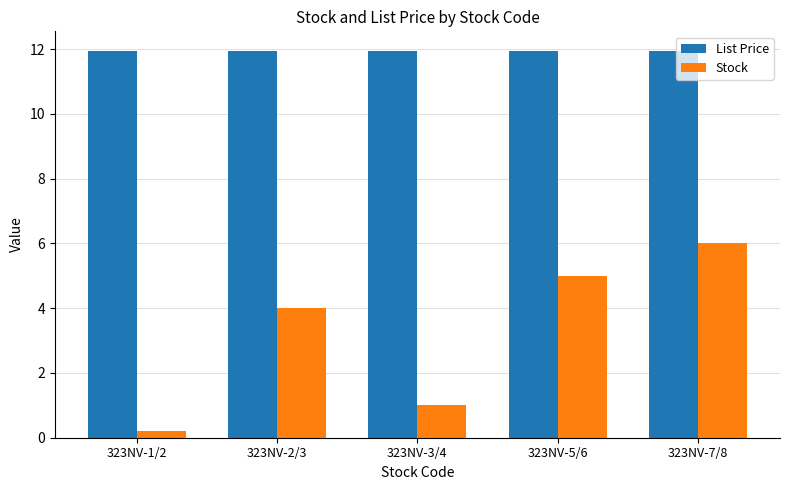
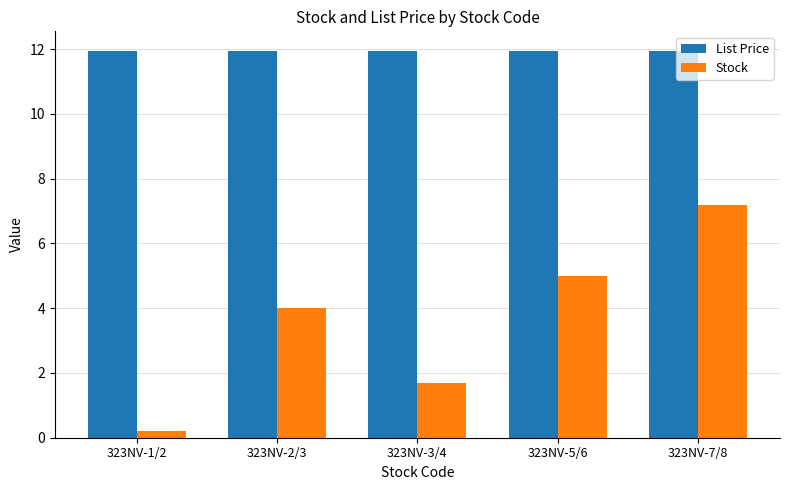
  {
    "List Price": {
      "323NV-1/2": 12.0,
      "323NV-2/3": 12.0,
      "323NV-3/4": 12.0,
      "323NV-5/6": 12.0,
      "323NV-7/8": 12.0
    },
    "Stock": {
      "323NV-1/2": 0.2,
      "323NV-2/3": 4.0,
-     "323NV-3/4": 1.0,
+     "323NV-3/4": 1.7,
      "323NV-5/6": 5.0,
-     "323NV-7/8": 6.0
+     "323NV-7/8": 7.2
    }
  }
